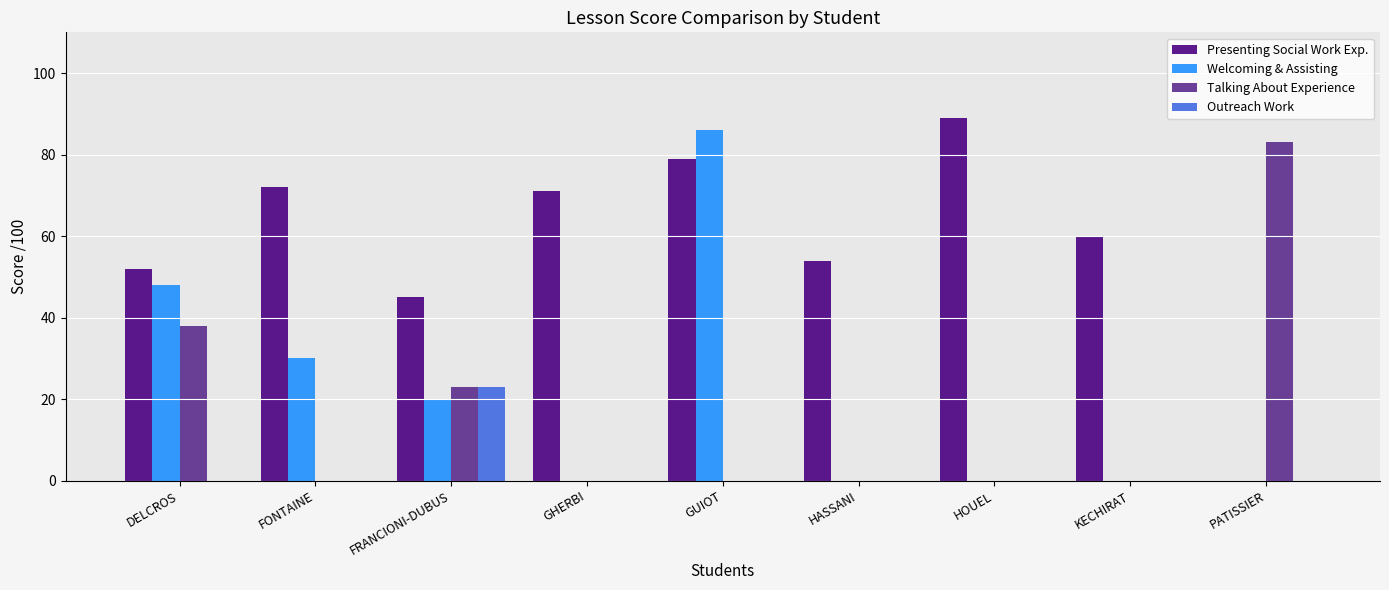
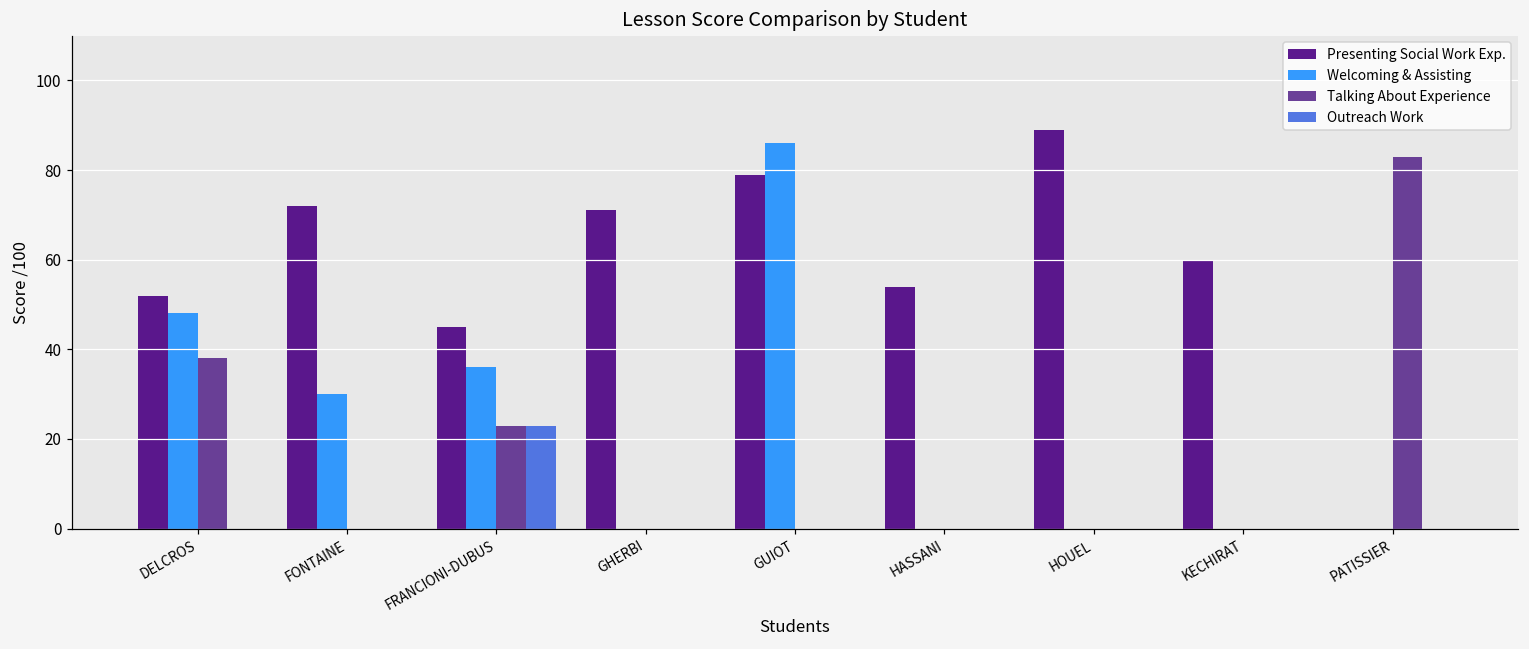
  {
    "Welcoming & Assisting": {
      "DELCROS": 48,
      "FONTAINE": 30,
-     "FRANCIONI-DUBUS": 20,
+     "FRANCIONI-DUBUS": 36,
      "GHERBI": 0,
      "GUIOT": 86,
      "HASSANI": 0,
      "HOUEL": 0,
      "KECHIRAT": 0,
      "PATISSIER": 0
    },
    "Outreach Work": {
      "DELCROS": 0,
      "FONTAINE": 0,
      "FRANCIONI-DUBUS": 23,
      "GHERBI": 0,
      "GUIOT": 0,
      "HASSANI": 0,
      "HOUEL": 0,
      "KECHIRAT": 0,
      "PATISSIER": 0
    }
  }
